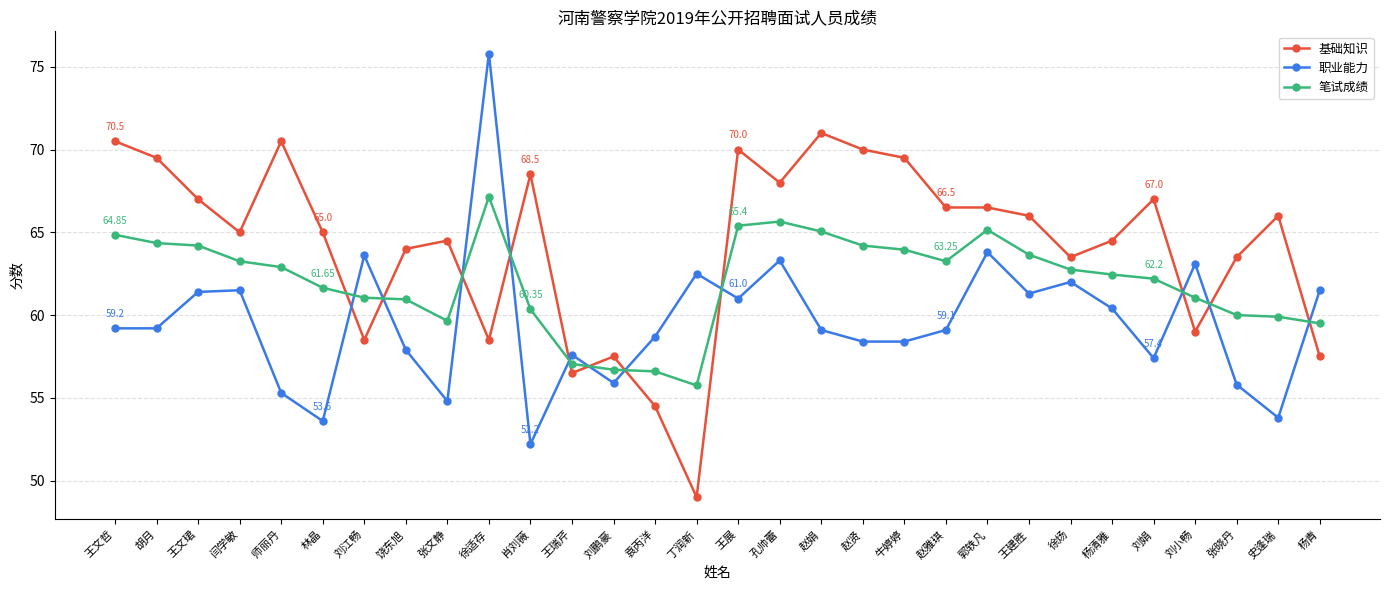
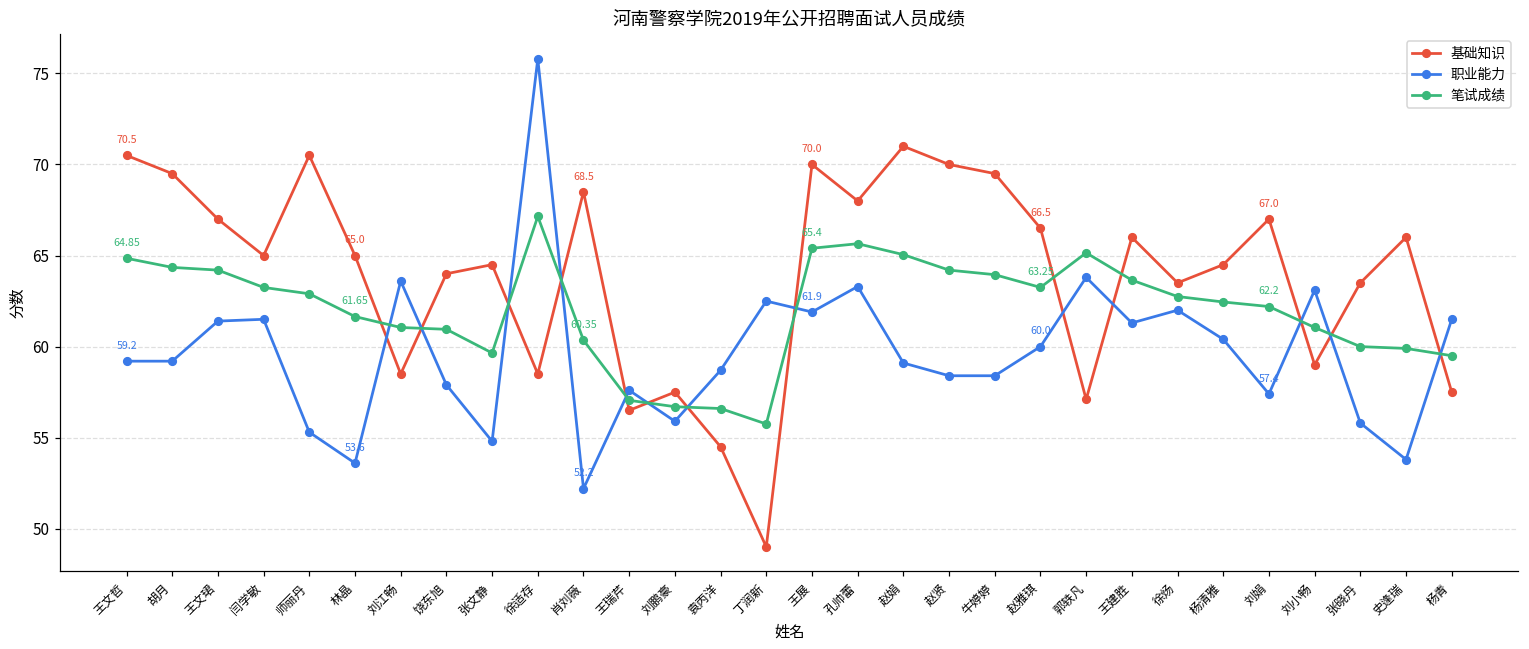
  {
    "基础知识": {
      "胡月": 69.5,
      "王文珺": 67.0,
      "闫学敏": 65.0,
      "师丽丹": 70.5,
      "刘江畅": 58.5,
      "饶东旭": 64.0,
      "张文静": 64.5,
      "徐适存": 58.5,
      "王瑞芹": 56.5,
      "刘鹏豪": 57.5,
      "袁丙洋": 54.5,
      "丁润新": 49.0,
      "孔帅蕾": 68.0,
      "赵娟": 71.0,
      "赵贤": 70.0,
      "牛婷婷": 69.5,
-     "郭轶凡": 66.5,
+     "郭轶凡": 57.1,
      "王建胜": 66.0,
      "徐炀": 63.5,
      "杨清雅": 64.5,
      "刘小畅": 59.0,
      "张晓丹": 63.5,
      "史逢瑞": 66.0,
      "杨青": 57.5
    },
    "职业能力": {
      "王文哲": 59.2,
      "林晶": 53.6,
      "肖刘薇": 52.2,
-     "王展": 61.0,
-     "赵雅琪": 59.1,
+     "王展": 61.9,
+     "赵雅琪": 60.0,
      "刘娟": 57.4
    },
    "笔试成绩": {
      "王文哲": 64.85,
      "林晶": 61.65,
      "肖刘薇": 60.35,
      "王展": 65.4,
      "赵雅琪": 63.25,
      "刘娟": 62.2
    }
  }
